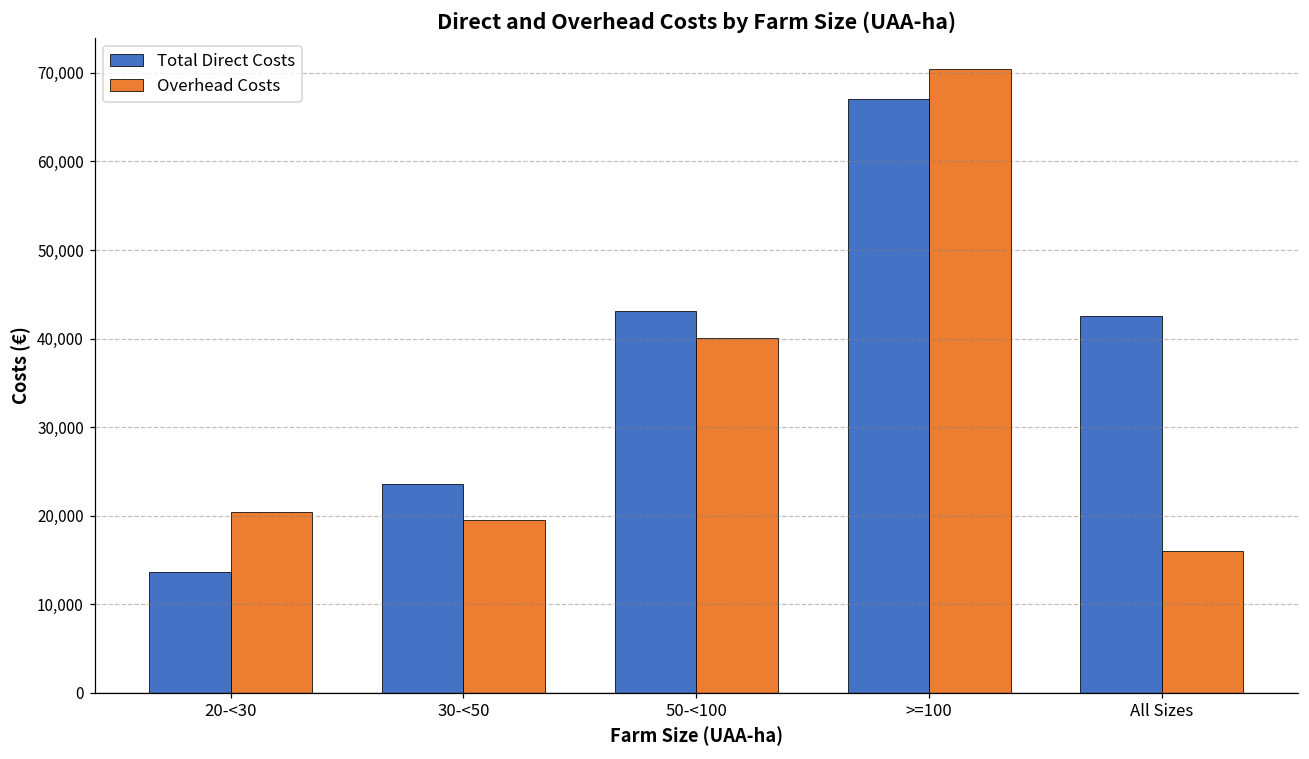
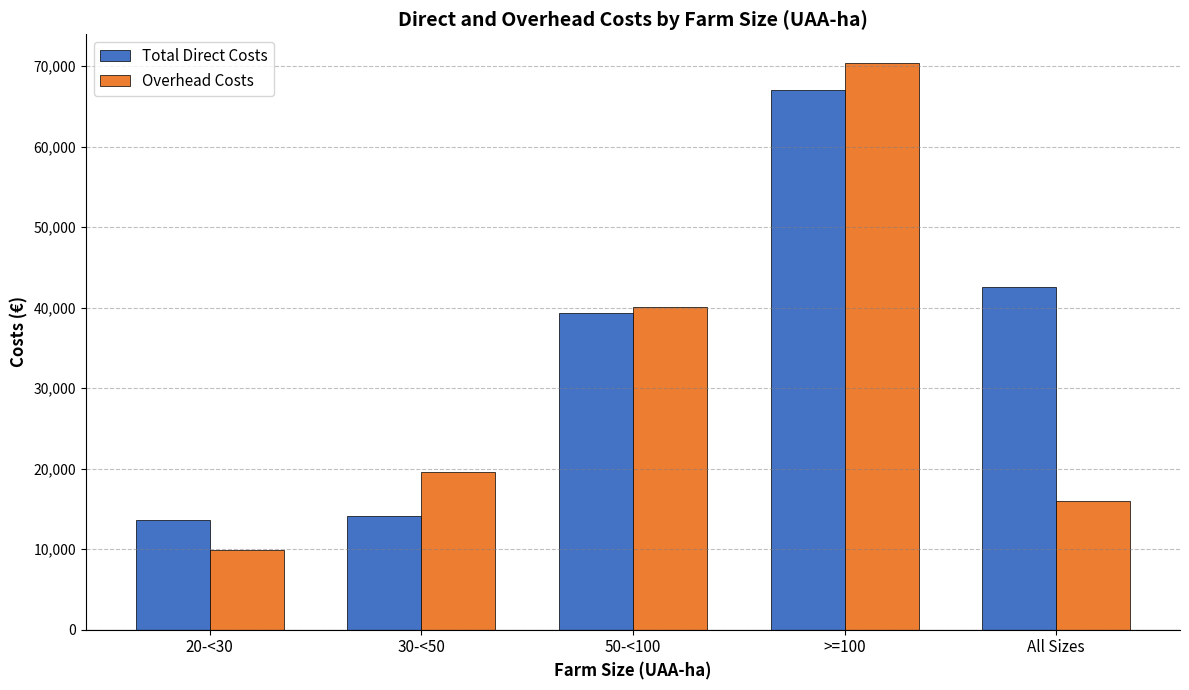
  {
    "Total Direct Costs": {
      "20-<30": "14,000",
-     "30-<50": "24,000",
-     "50-<100": "43,000",
+     "30-<50": "14,000",
+     "50-<100": "39,000",
      ">=100": "67,000",
      "All Sizes": "43,000"
    },
    "Overhead Costs": {
-     "20-<30": "20,000",
+     "20-<30": "10,000",
      "30-<50": "20,000",
      "50-<100": "40,000",
      ">=100": "70,000",
      "All Sizes": "16,000"
    }
  }
